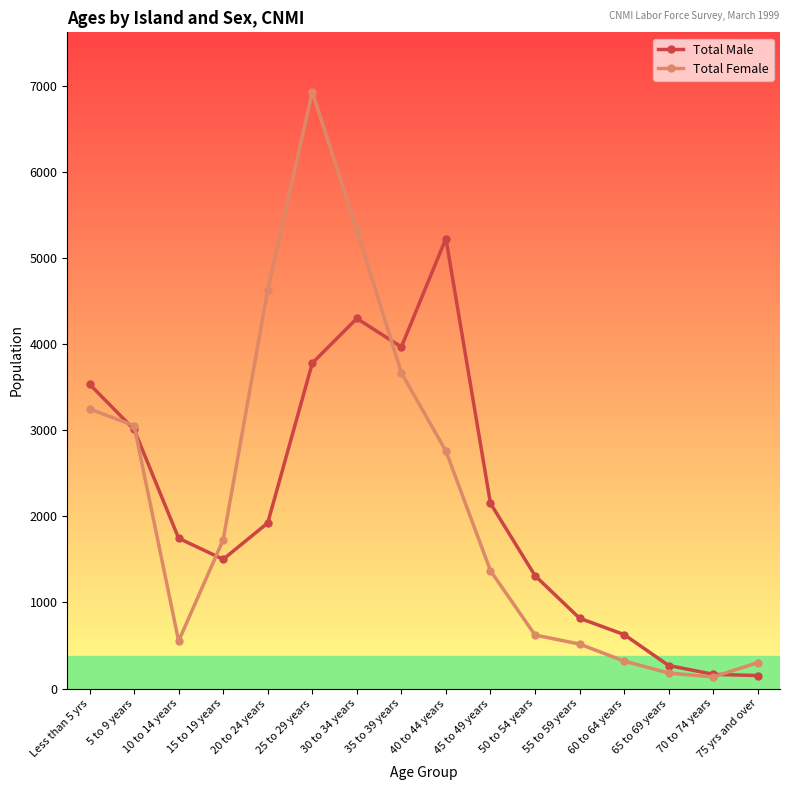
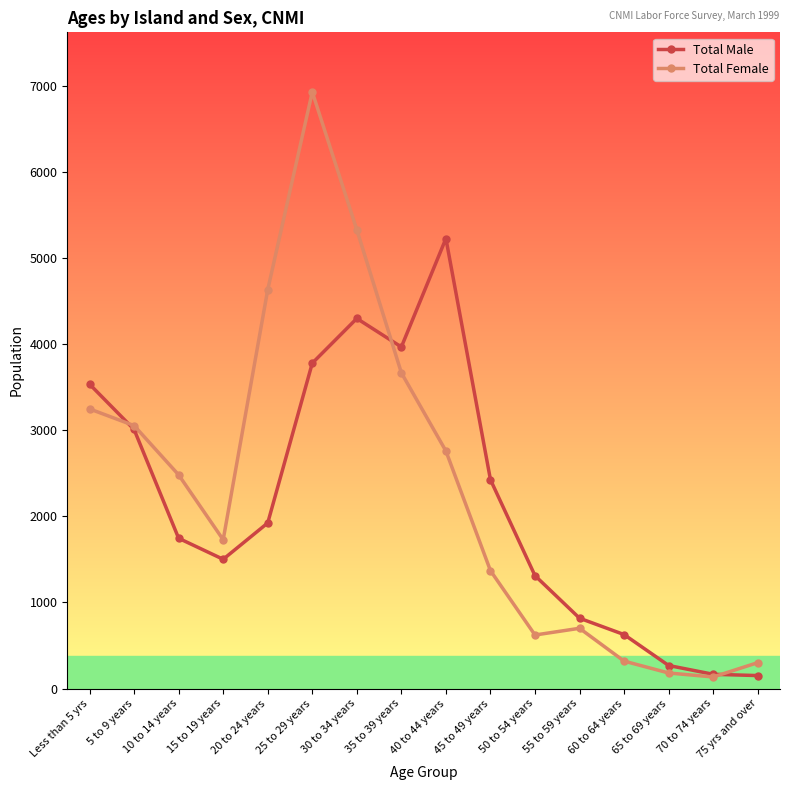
  {
    "Total Male": {
      "Less than 5 yrs": 3500,
      "5 to 9 years": 3000,
      "10 to 14 years": 1700,
      "15 to 19 years": 1500,
      "20 to 24 years": 1900,
      "25 to 29 years": 3800,
      "30 to 34 years": 4300,
      "35 to 39 years": 4000,
      "40 to 44 years": 5200,
-     "45 to 49 years": 2200,
+     "45 to 49 years": 2400,
      "50 to 54 years": 1300,
      "55 to 59 years": 800,
      "60 to 64 years": 600
    },
    "Total Female": {
      "Less than 5 yrs": 3200,
      "5 to 9 years": 3100,
-     "10 to 14 years": 600,
+     "10 to 14 years": 2500,
      "15 to 19 years": 1700,
      "20 to 24 years": 4600,
      "25 to 29 years": 6900,
      "30 to 34 years": 5300,
      "35 to 39 years": 3700,
      "40 to 44 years": 2800,
      "45 to 49 years": 1400,
      "50 to 54 years": 600,
-     "55 to 59 years": 500
+     "55 to 59 years": 700
    }
  }
